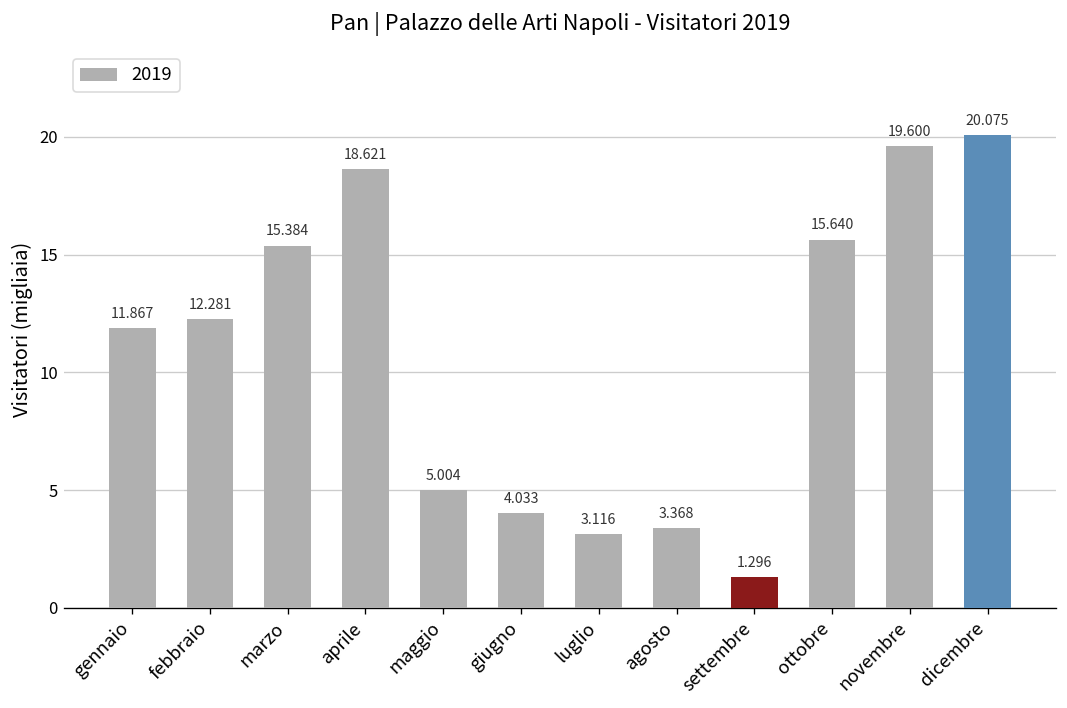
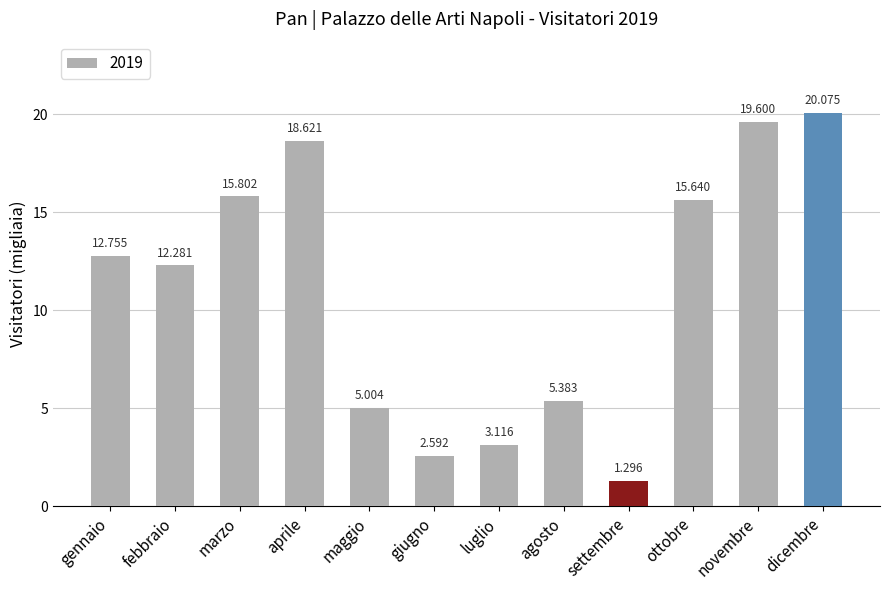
  {
-   "gennaio": 11.867,
+   "gennaio": 12.755,
    "febbraio": 12.281,
-   "marzo": 15.384,
+   "marzo": 15.802,
    "aprile": 18.621,
    "maggio": 5.004,
-   "giugno": 4.033,
+   "giugno": 2.592,
    "luglio": 3.116,
-   "agosto": 3.368,
+   "agosto": 5.383,
    "settembre": 1.296,
    "ottobre": 15.640,
    "novembre": 19.600,
    "dicembre": 20.075
  }
